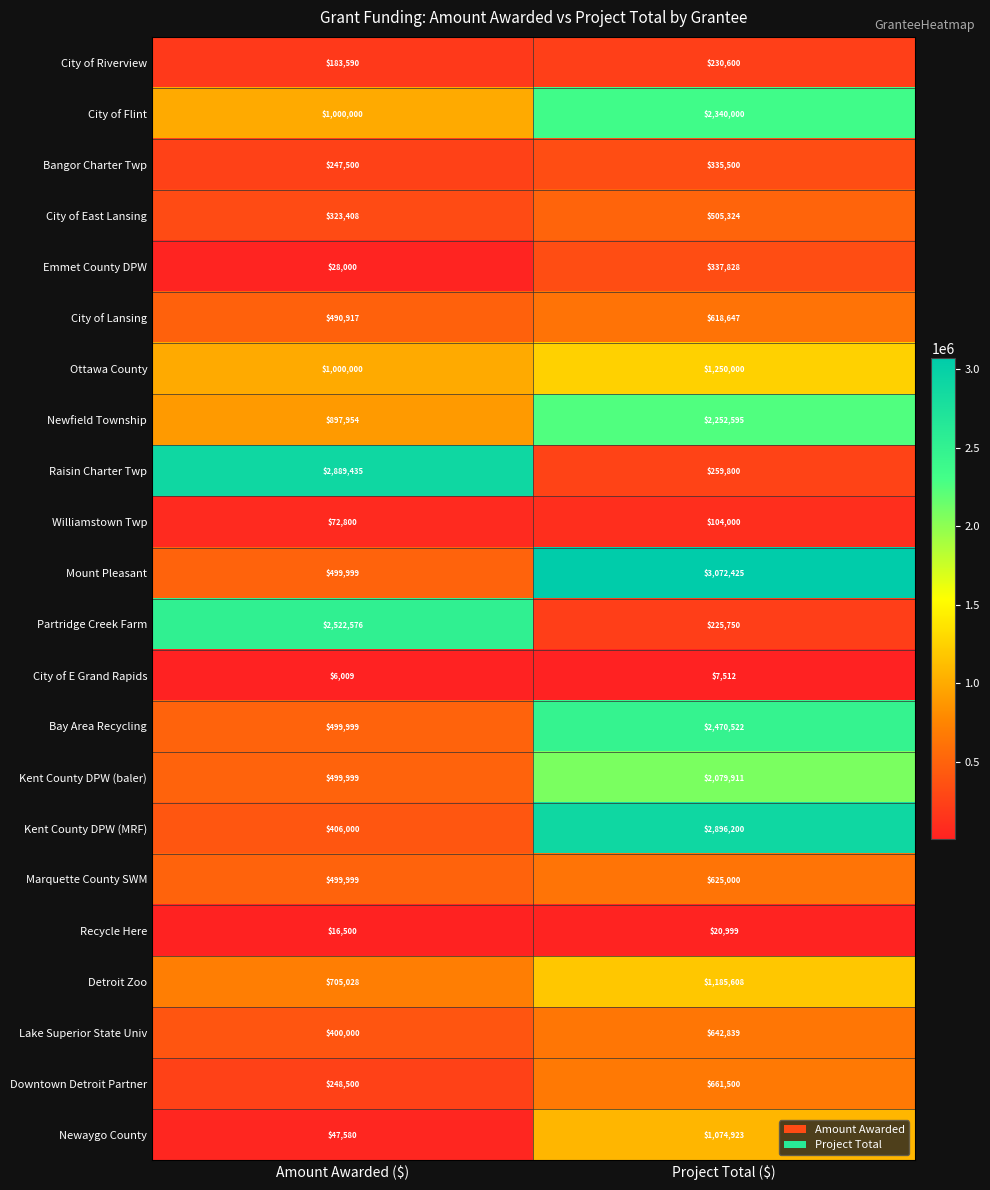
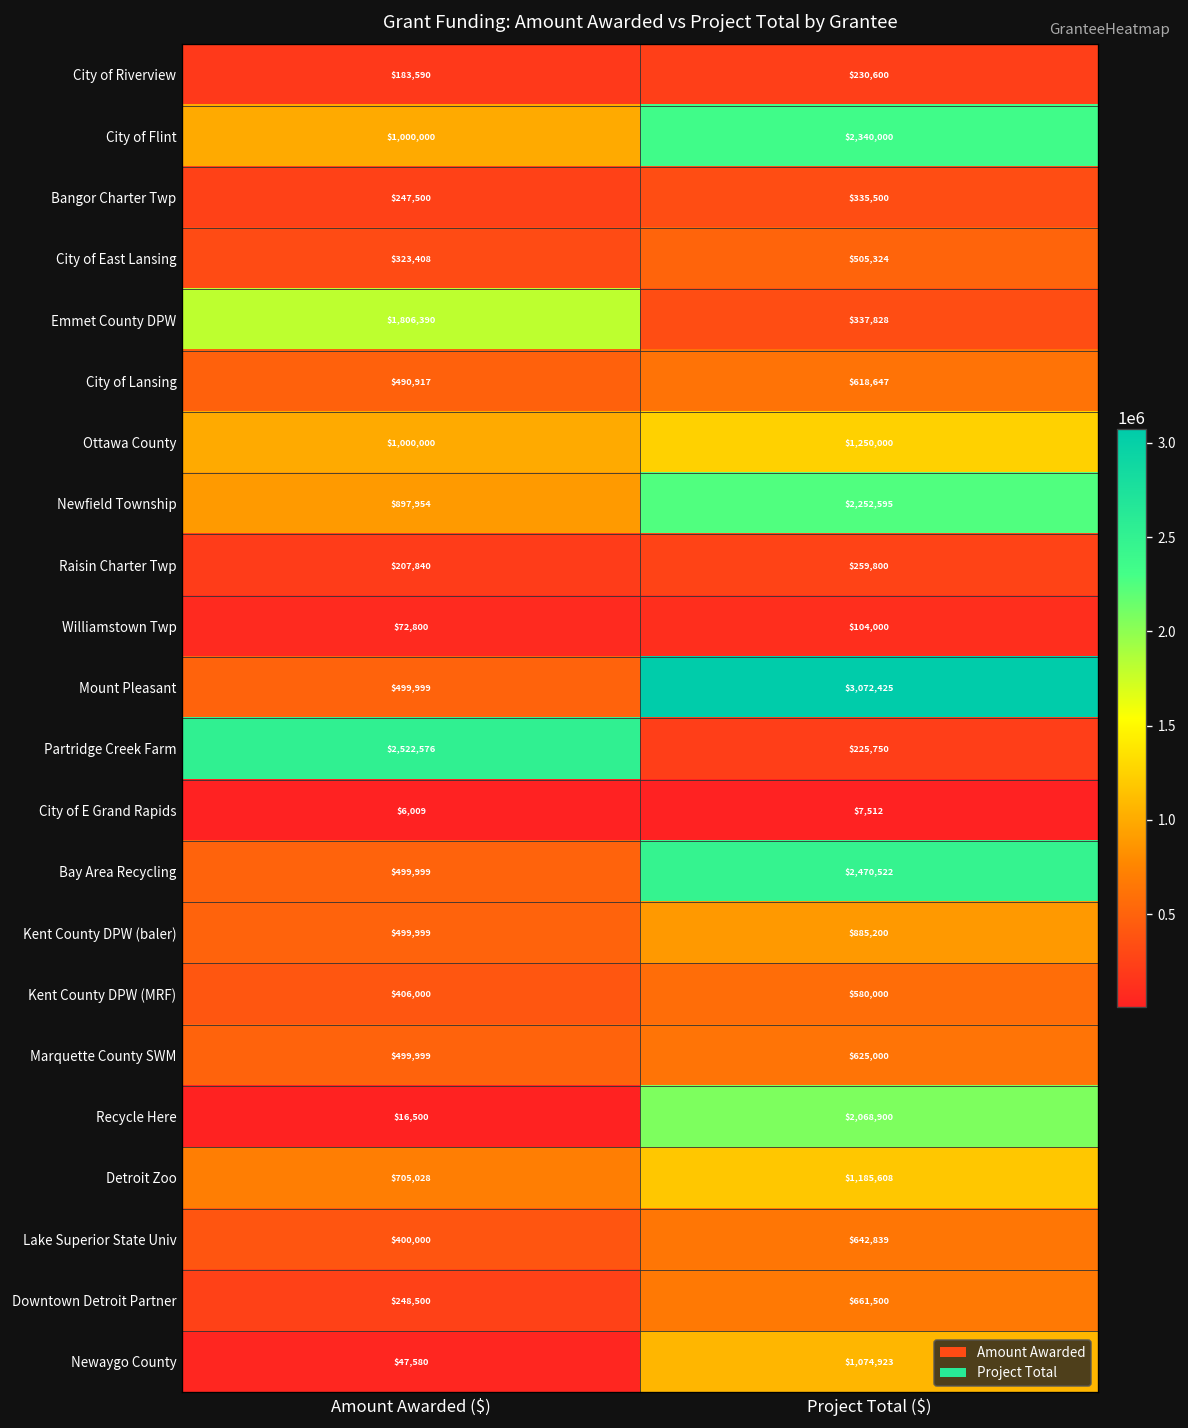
  {
    "City of Riverview": {
      "Amount Awarded ($)": "$183,590",
      "Project Total ($)": "$230,600"
    },
    "City of Flint": {
      "Amount Awarded ($)": "$1,000,000",
      "Project Total ($)": "$2,340,000"
    },
    "Bangor Charter Twp": {
      "Amount Awarded ($)": "$247,500",
      "Project Total ($)": "$335,500"
    },
    "City of East Lansing": {
      "Amount Awarded ($)": "$323,408",
      "Project Total ($)": "$505,324"
    },
    "Emmet County DPW": {
-     "Amount Awarded ($)": "$28,000",
+     "Amount Awarded ($)": "$1,806,390",
      "Project Total ($)": "$337,828"
    },
    "City of Lansing": {
      "Amount Awarded ($)": "$490,917",
      "Project Total ($)": "$618,647"
    },
    "Ottawa County": {
      "Amount Awarded ($)": "$1,000,000",
      "Project Total ($)": "$1,250,000"
    },
    "Newfield Township": {
      "Amount Awarded ($)": "$897,954",
      "Project Total ($)": "$2,252,595"
    },
    "Raisin Charter Twp": {
-     "Amount Awarded ($)": "$2,889,435",
+     "Amount Awarded ($)": "$207,840",
      "Project Total ($)": "$259,800"
    },
    "Williamstown Twp": {
      "Amount Awarded ($)": "$72,800",
      "Project Total ($)": "$104,000"
    },
    "Mount Pleasant": {
      "Amount Awarded ($)": "$499,999",
      "Project Total ($)": "$3,072,425"
    },
    "Partridge Creek Farm": {
      "Amount Awarded ($)": "$2,522,576",
      "Project Total ($)": "$225,750"
    },
    "City of E Grand Rapids": {
      "Amount Awarded ($)": "$6,009",
      "Project Total ($)": "$7,512"
    },
    "Bay Area Recycling": {
      "Amount Awarded ($)": "$499,999",
      "Project Total ($)": "$2,470,522"
    },
    "Kent County DPW (baler)": {
      "Amount Awarded ($)": "$499,999",
-     "Project Total ($)": "$2,079,911"
+     "Project Total ($)": "$885,200"
    },
    "Kent County DPW (MRF)": {
      "Amount Awarded ($)": "$406,000",
-     "Project Total ($)": "$2,896,200"
+     "Project Total ($)": "$580,000"
    },
    "Marquette County SWM": {
      "Amount Awarded ($)": "$499,999",
      "Project Total ($)": "$625,000"
    },
    "Recycle Here": {
      "Amount Awarded ($)": "$16,500",
-     "Project Total ($)": "$20,999"
+     "Project Total ($)": "$2,068,900"
    },
    "Detroit Zoo": {
      "Amount Awarded ($)": "$705,028",
      "Project Total ($)": "$1,185,608"
    },
    "Lake Superior State Univ": {
      "Amount Awarded ($)": "$400,000",
      "Project Total ($)": "$642,839"
    },
    "Downtown Detroit Partner": {
      "Amount Awarded ($)": "$248,500",
      "Project Total ($)": "$661,500"
    },
    "Newaygo County": {
      "Amount Awarded ($)": "$47,580",
      "Project Total ($)": "$1,074,923"
    }
  }
